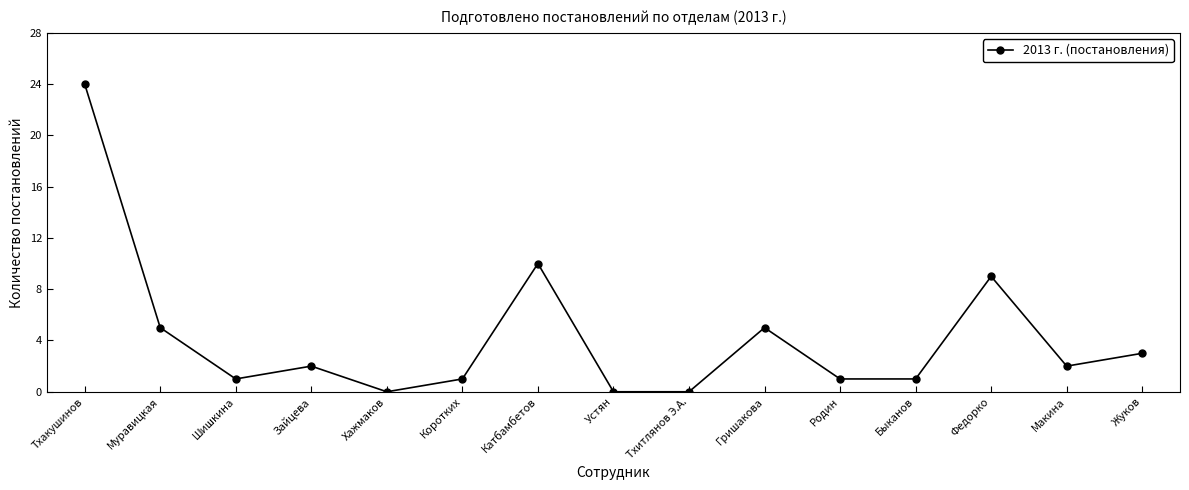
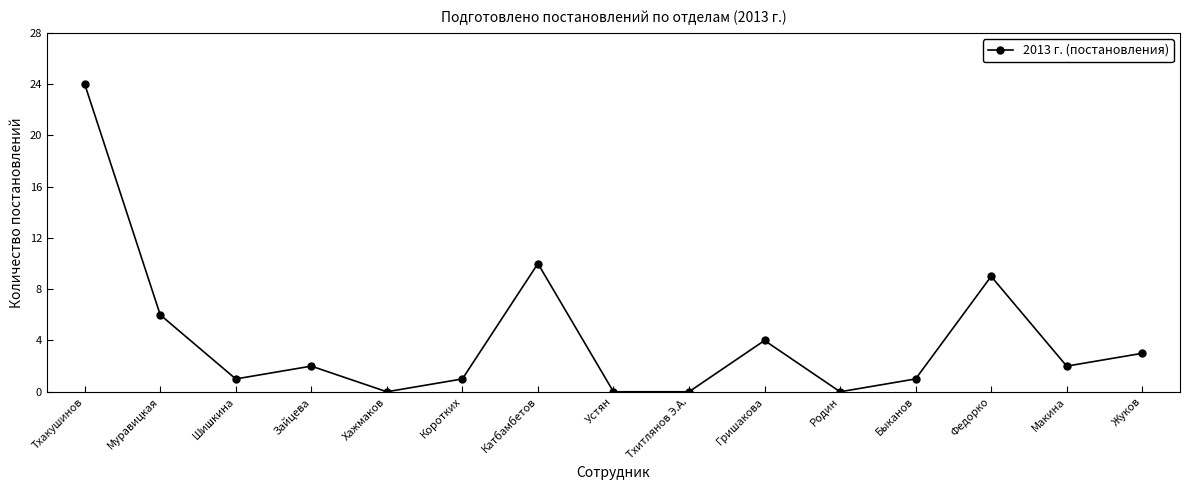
  {
    "Тхакушинов": 24,
-   "Муравицкая": 5,
+   "Муравицкая": 6,
    "Шишкина": 1,
    "Зайцева": 2,
    "Хажмаков": 0,
    "Коротких": 1,
    "Катбамбетов": 10,
    "Устян": 0,
    "Тхитлянов Э.А.": 0,
-   "Гришакова": 5,
-   "Родин": 1,
+   "Гришакова": 4,
+   "Родин": 0,
    "Быканов": 1,
    "Федорко": 9,
    "Макина": 2,
    "Жуков": 3
  }
